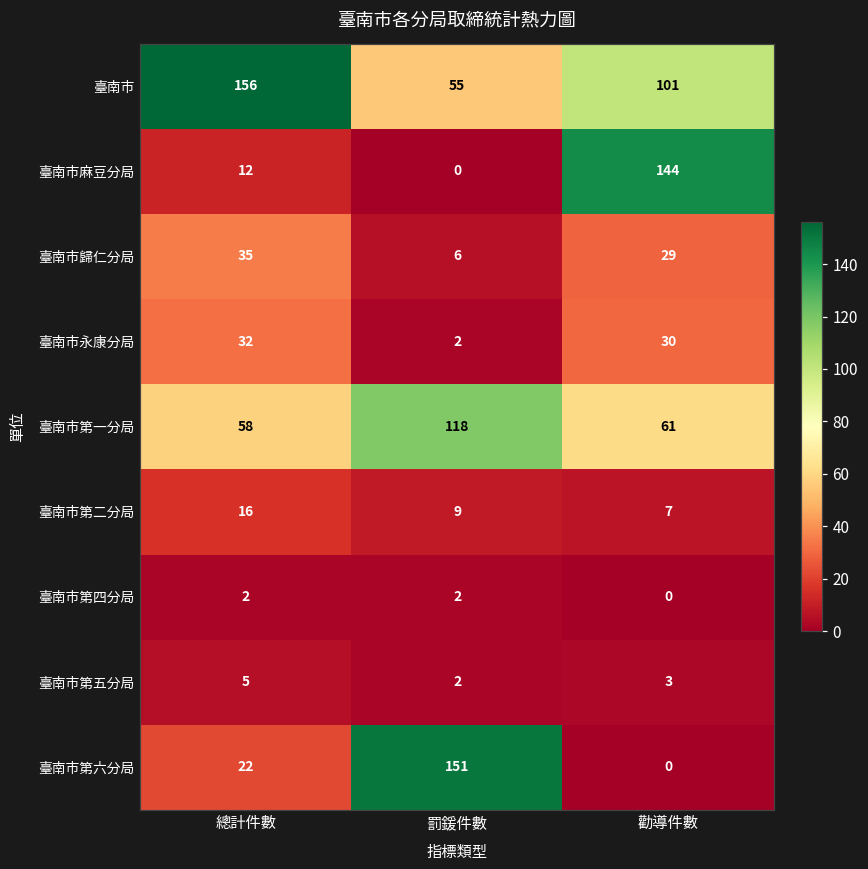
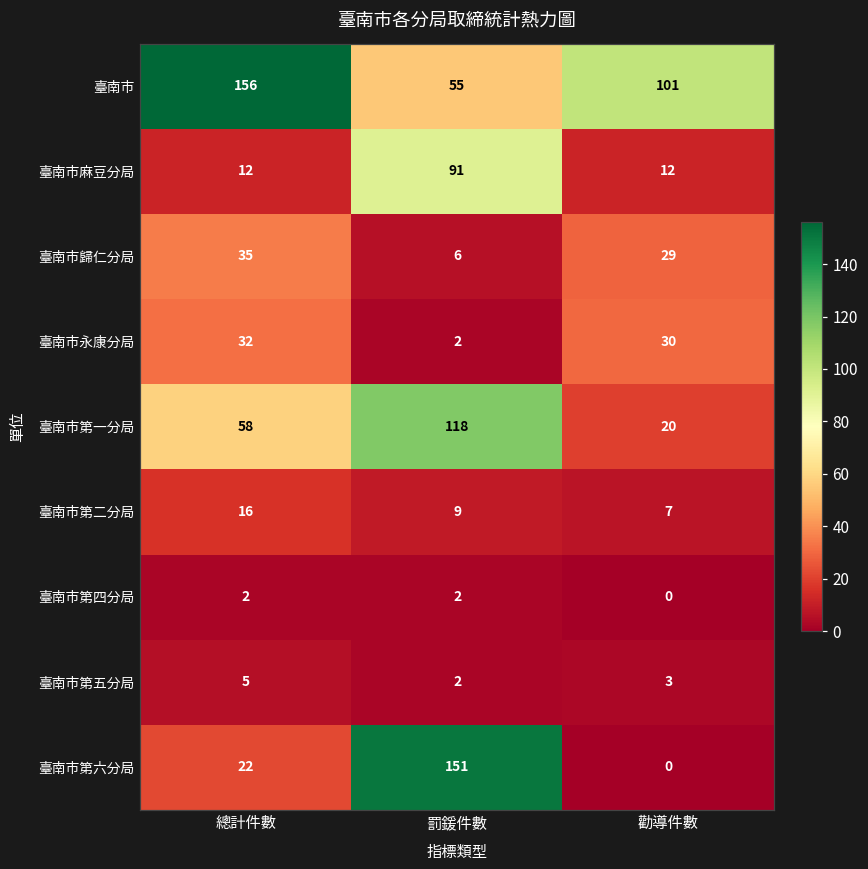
  {
    "臺南市": {
      "總計件數": 156,
      "罰鍰件數": 55,
      "勸導件數": 101
    },
    "臺南市麻豆分局": {
      "總計件數": 12,
-     "罰鍰件數": 0,
-     "勸導件數": 144
+     "罰鍰件數": 91,
+     "勸導件數": 12
    },
    "臺南市歸仁分局": {
      "總計件數": 35,
      "罰鍰件數": 6,
      "勸導件數": 29
    },
    "臺南市永康分局": {
      "總計件數": 32,
      "罰鍰件數": 2,
      "勸導件數": 30
    },
    "臺南市第一分局": {
      "總計件數": 58,
      "罰鍰件數": 118,
-     "勸導件數": 61
+     "勸導件數": 20
    },
    "臺南市第二分局": {
      "總計件數": 16,
      "罰鍰件數": 9,
      "勸導件數": 7
    },
    "臺南市第四分局": {
      "總計件數": 2,
      "罰鍰件數": 2,
      "勸導件數": 0
    },
    "臺南市第五分局": {
      "總計件數": 5,
      "罰鍰件數": 2,
      "勸導件數": 3
    },
    "臺南市第六分局": {
      "總計件數": 22,
      "罰鍰件數": 151,
      "勸導件數": 0
    }
  }
